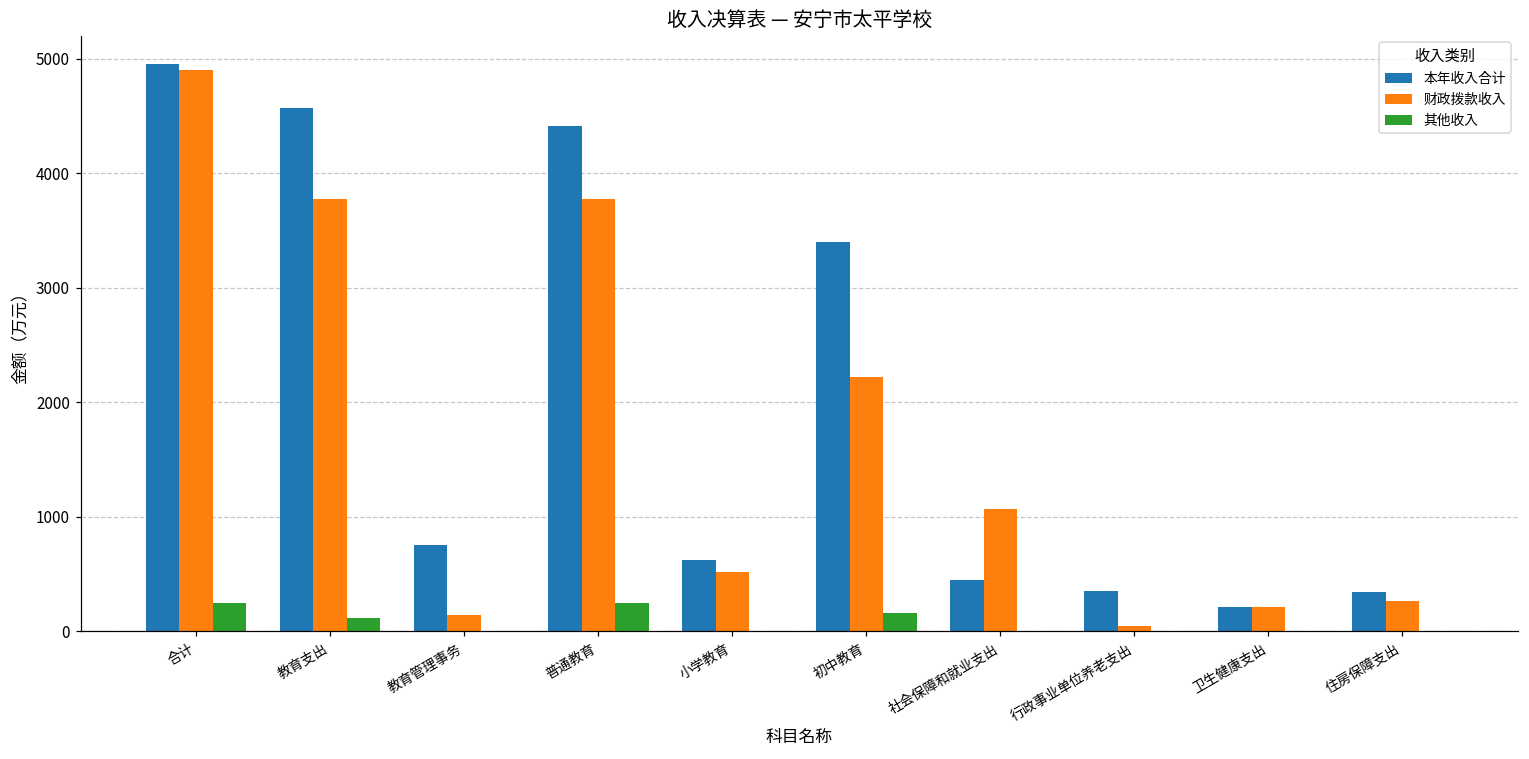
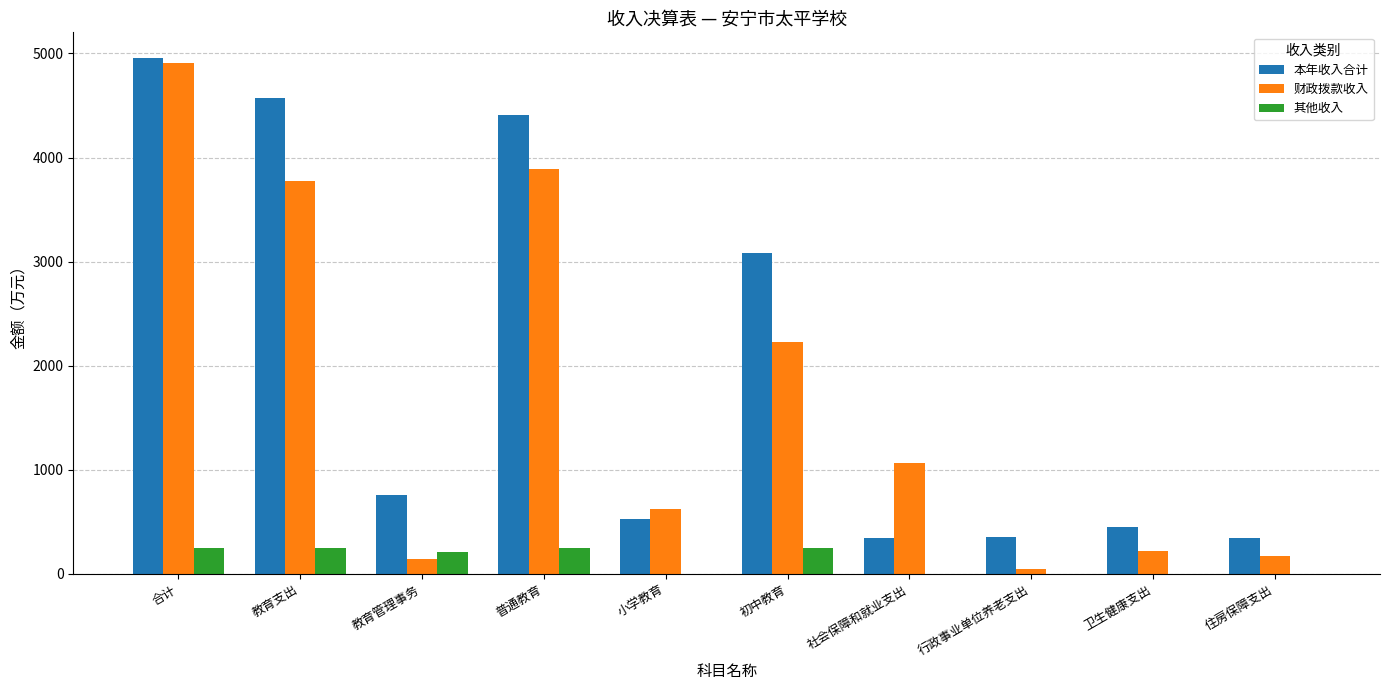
  {
    "本年收入合计": {
      "合计": 4950,
      "教育支出": 4570,
      "教育管理事务": 760,
      "普通教育": 4410,
-     "小学教育": 620,
-     "初中教育": 3400,
-     "社会保障和就业支出": 450,
+     "小学教育": 530,
+     "初中教育": 3080,
+     "社会保障和就业支出": 350,
      "行政事业单位养老支出": 350,
-     "卫生健康支出": 220,
+     "卫生健康支出": 450,
      "住房保障支出": 350
    },
    "财政拨款收入": {
      "合计": 4900,
      "教育支出": 3770,
      "教育管理事务": 150,
-     "普通教育": 3770,
-     "小学教育": 520,
+     "普通教育": 3890,
+     "小学教育": 620,
      "初中教育": 2220,
      "社会保障和就业支出": 1060,
      "行政事业单位养老支出": 50,
      "卫生健康支出": 220,
-     "住房保障支出": 270
+     "住房保障支出": 170
    },
    "其他收入": {
      "合计": 250,
-     "教育支出": 110,
-     "教育管理事务": 0,
+     "教育支出": 250,
+     "教育管理事务": 210,
      "普通教育": 250,
      "小学教育": 0,
-     "初中教育": 160,
+     "初中教育": 250,
      "社会保障和就业支出": 0,
      "行政事业单位养老支出": 0,
      "卫生健康支出": 0,
      "住房保障支出": 0
    }
  }
